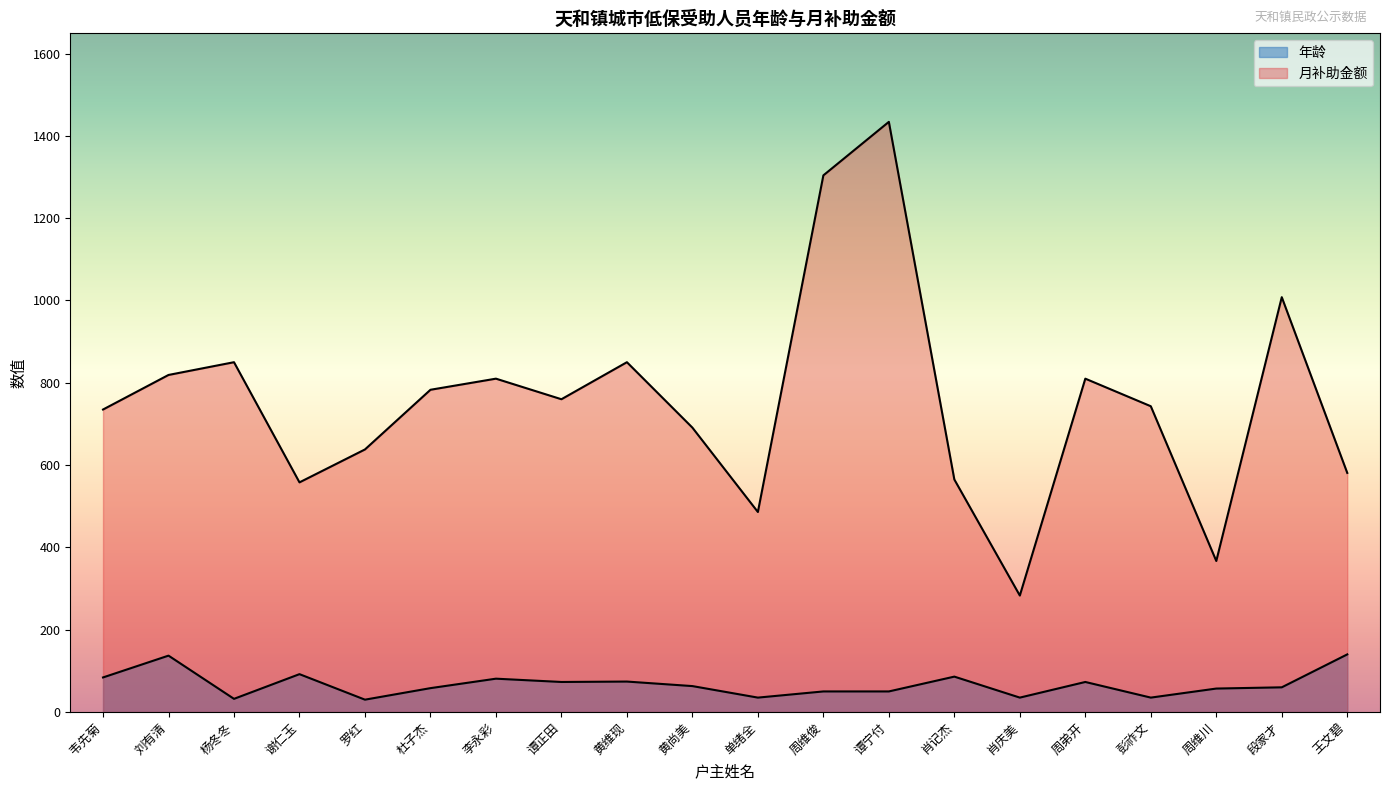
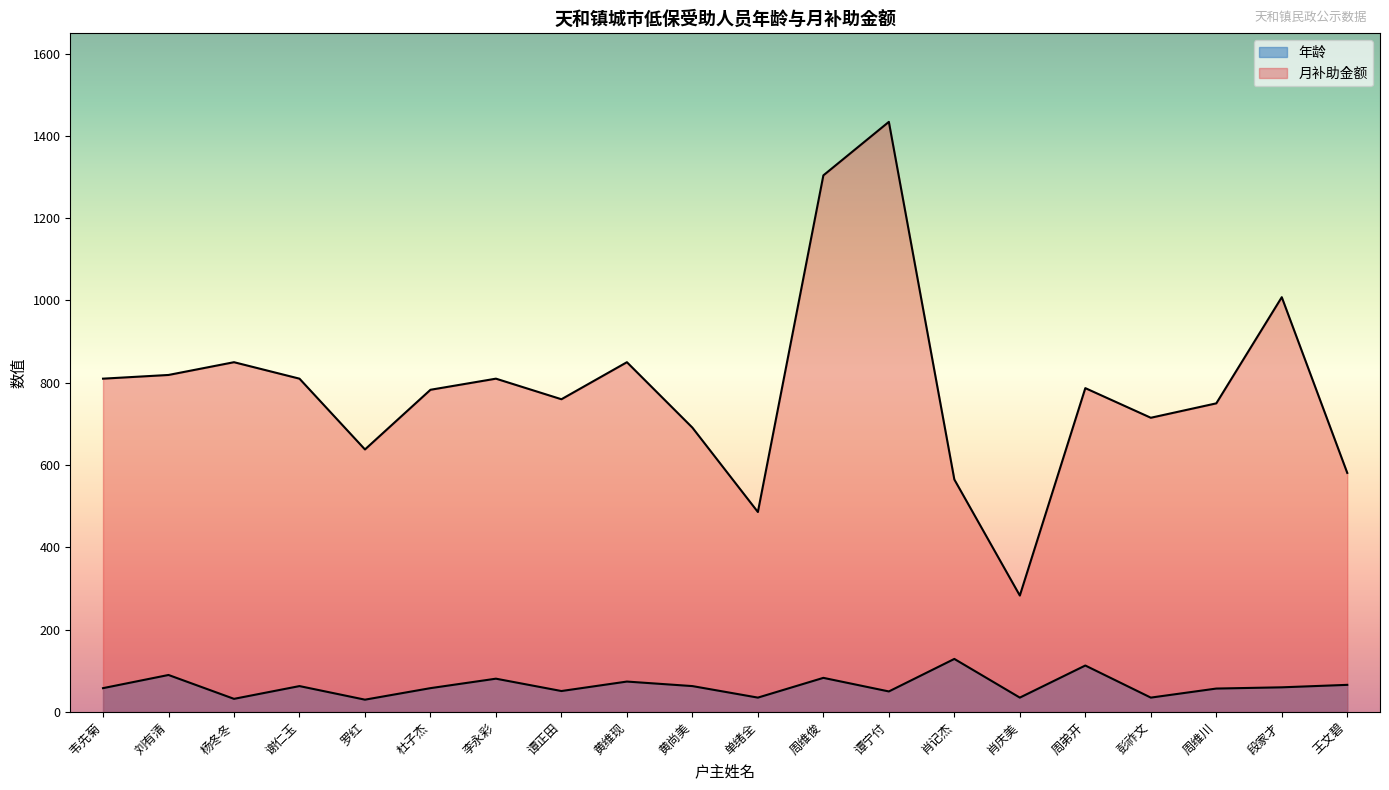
  {
    "年龄": {
-     "韦先菊": 80,
-     "刘有清": 140,
+     "韦先菊": 60,
+     "刘有清": 90,
      "杨冬冬": 30,
-     "谢仁玉": 90,
+     "谢仁玉": 60,
      "罗红": 30,
      "杜子杰": 60,
      "李永彩": 80,
-     "谭正田": 70,
+     "谭正田": 50,
      "黄维现": 70,
      "黄尚美": 60,
      "单绪全": 40,
-     "周维俊": 50,
+     "周维俊": 80,
      "谭宁付": 50,
-     "肖记杰": 90,
+     "肖记杰": 130,
      "肖庆美": 40,
-     "周弟开": 70,
+     "周弟开": 110,
      "彭祚文": 40,
      "周维川": 60,
      "段家才": 60,
-     "王文碧": 140
+     "王文碧": 70
    },
    "月补助金额": {
-     "韦先菊": 740,
+     "韦先菊": 810,
      "刘有清": 820,
      "杨冬冬": 850,
-     "谢仁玉": 560,
+     "谢仁玉": 810,
      "罗红": 640,
      "杜子杰": 780,
      "李永彩": 810,
      "谭正田": 760,
      "黄维现": 850,
      "黄尚美": 690,
      "单绪全": 490,
      "周维俊": 1300,
      "谭宁付": 1430,
      "肖记杰": 570,
      "肖庆美": 280,
-     "周弟开": 810,
-     "彭祚文": 740,
-     "周维川": 370,
+     "周弟开": 790,
+     "彭祚文": 720,
+     "周维川": 750,
      "段家才": 1010,
      "王文碧": 580
    }
  }
